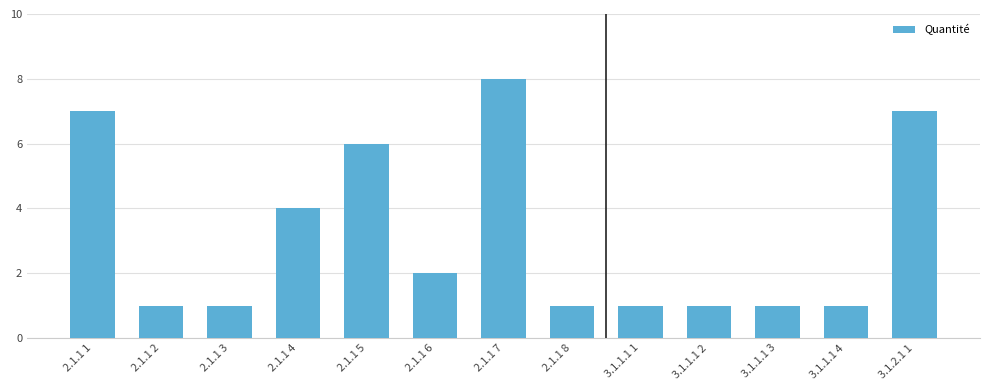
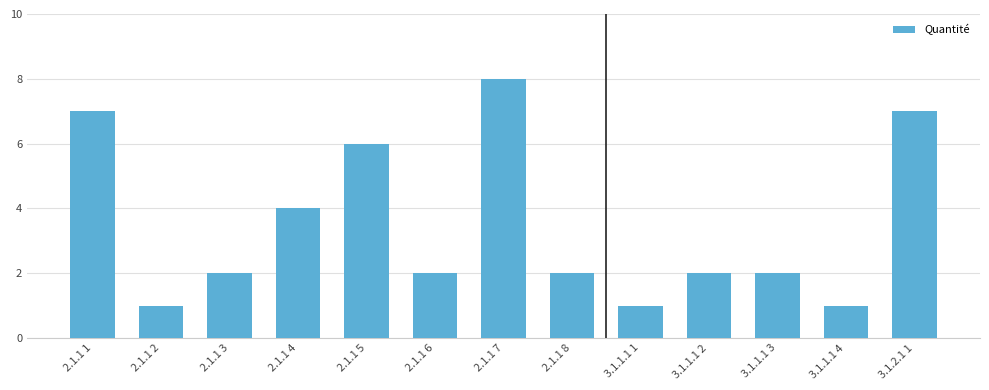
  {
    "2.1.1 1": 7,
    "2.1.1 2": 1,
-   "2.1.1 3": 1,
+   "2.1.1 3": 2,
    "2.1.1 4": 4,
    "2.1.1 5": 6,
    "2.1.1 6": 2,
    "2.1.1 7": 8,
-   "2.1.1 8": 1,
+   "2.1.1 8": 2,
    "3.1.1.1 1": 1,
-   "3.1.1.1 2": 1,
-   "3.1.1.1 3": 1,
+   "3.1.1.1 2": 2,
+   "3.1.1.1 3": 2,
    "3.1.1.1 4": 1,
    "3.1.2.1 1": 7
  }
